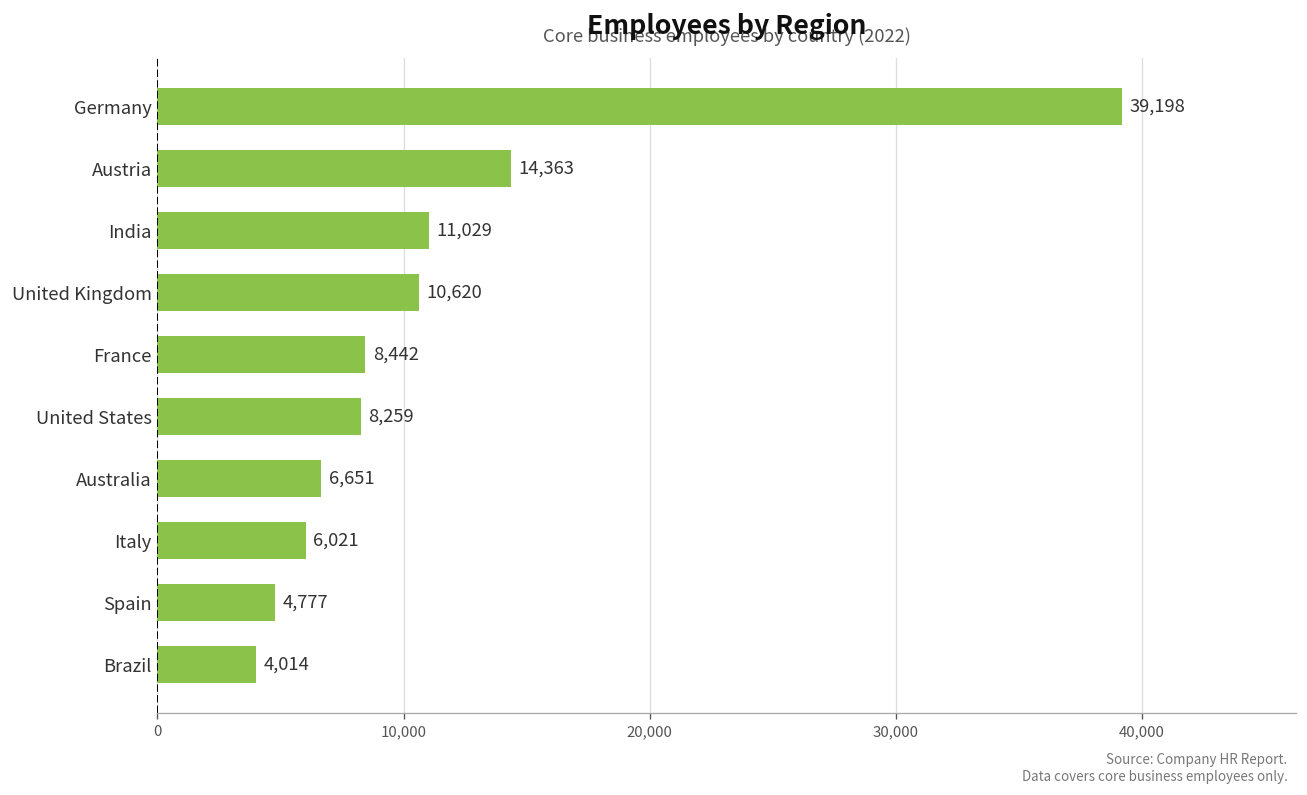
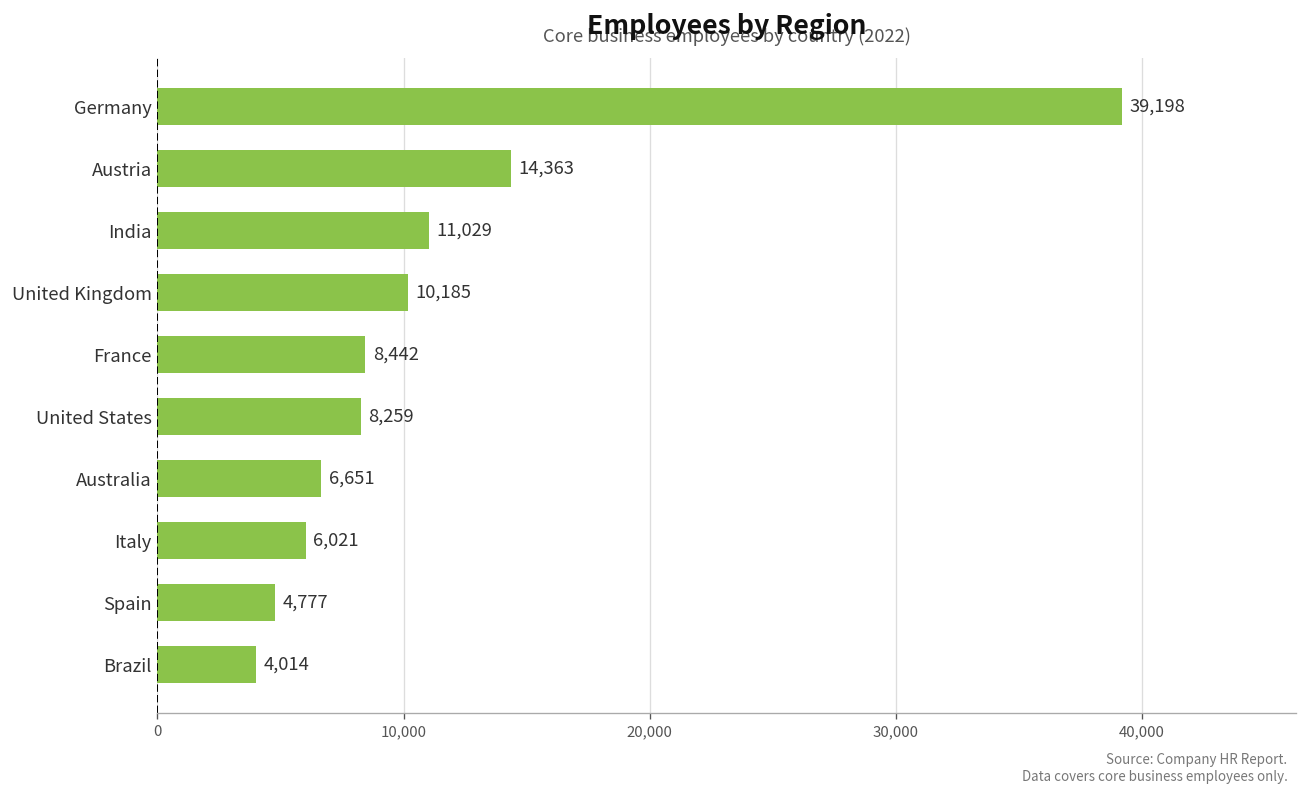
  {
    "Germany": "39,198",
    "Austria": "14,363",
    "India": "11,029",
-   "United Kingdom": "10,620",
+   "United Kingdom": "10,185",
    "France": "8,442",
    "United States": "8,259",
    "Australia": "6,651",
    "Italy": "6,021",
    "Spain": "4,777",
    "Brazil": "4,014"
  }
